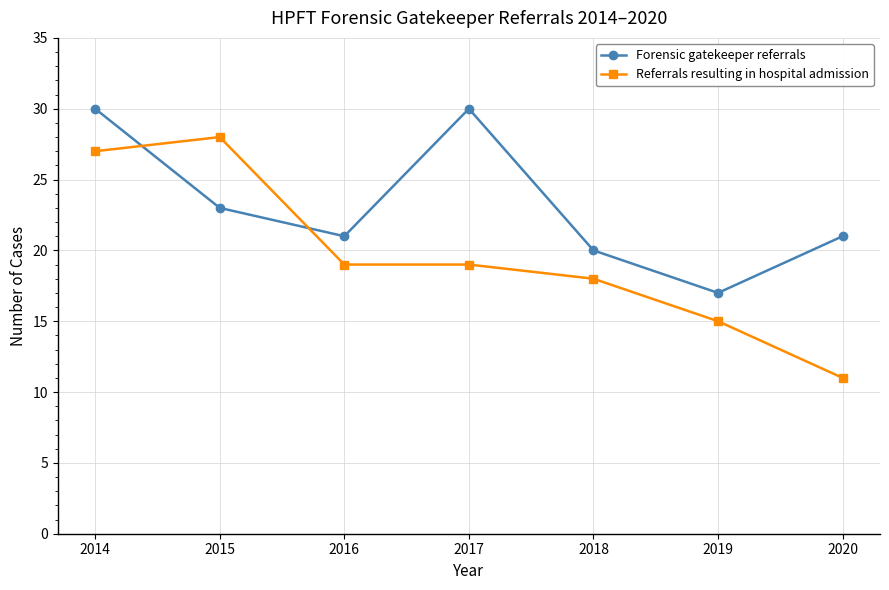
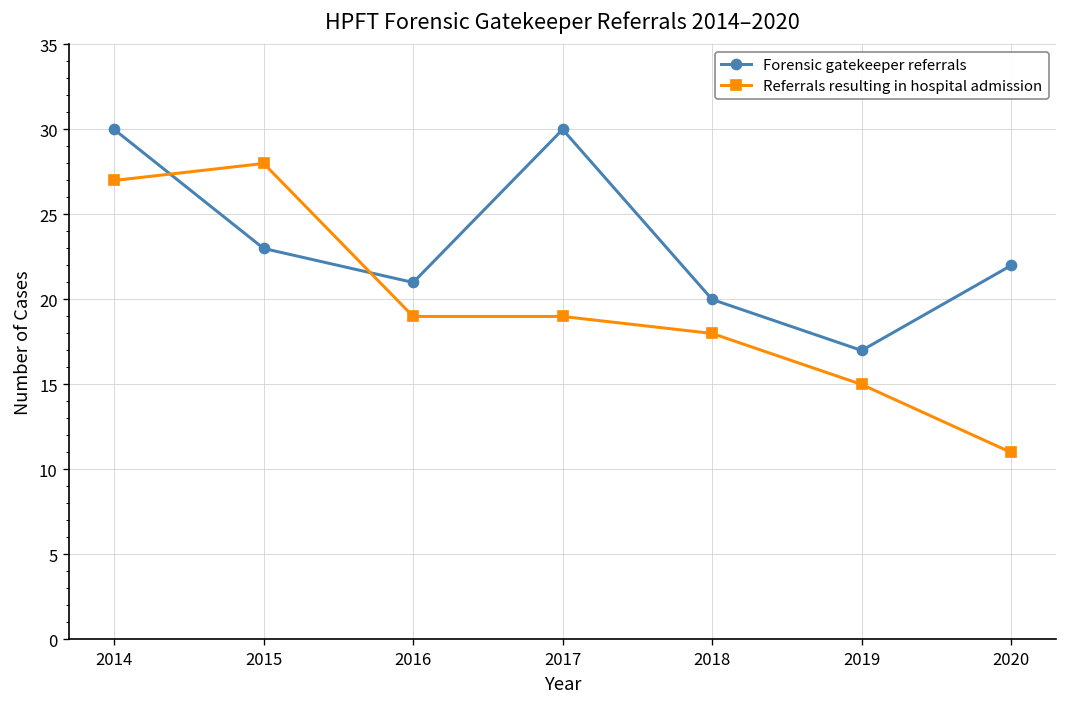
  {
    "Forensic gatekeeper referrals": {
      "2014": 30,
      "2015": 23,
      "2016": 21,
      "2017": 30,
      "2018": 20,
      "2019": 17,
-     "2020": 21
+     "2020": 22
    },
    "Referrals resulting in hospital admission": {
      "2014": 27,
      "2015": 28,
      "2016": 19,
      "2017": 19,
      "2018": 18,
      "2019": 15,
      "2020": 11
    }
  }
